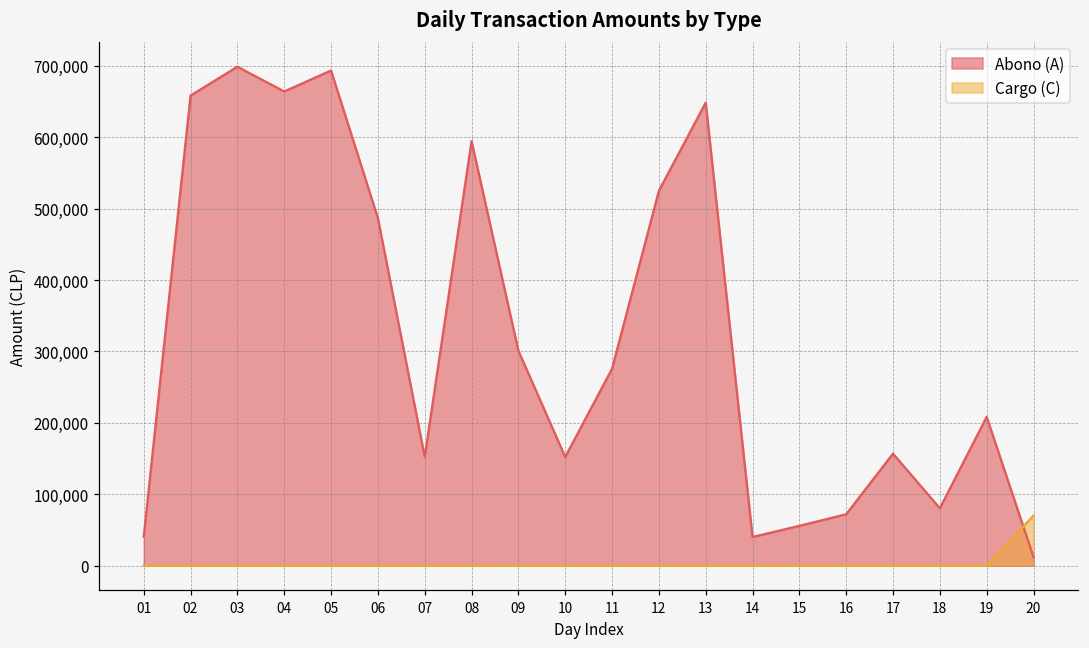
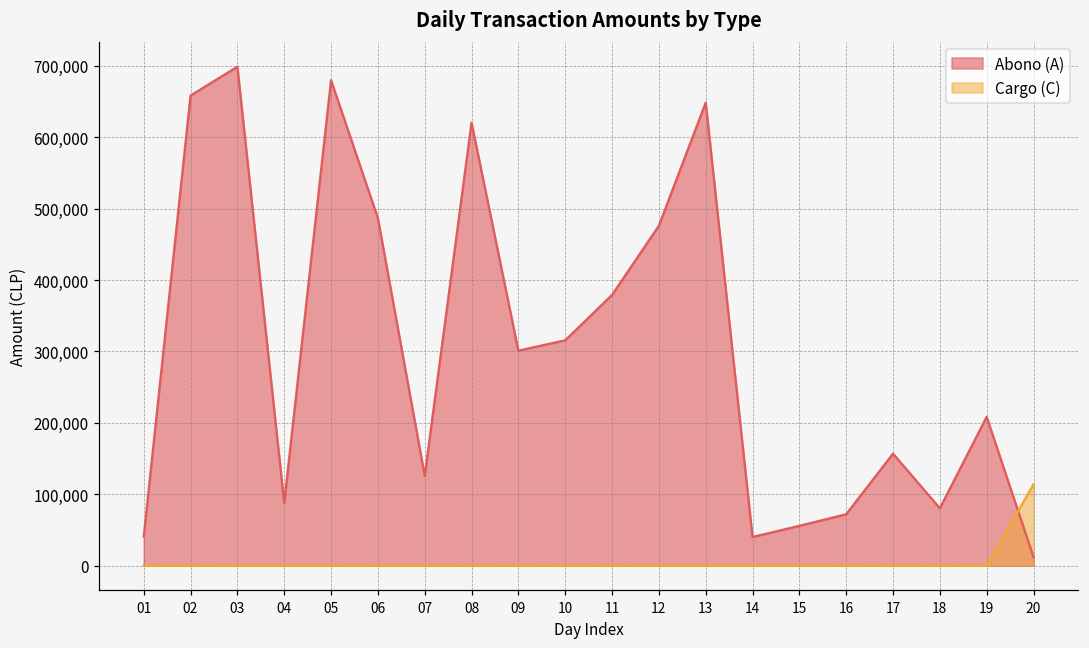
  {
    "Abono (A)": {
      "01": "40,000",
      "02": "660,000",
      "03": "700,000",
-     "04": "660,000",
-     "05": "690,000",
+     "04": "90,000",
+     "05": "680,000",
      "06": "490,000",
-     "07": "150,000",
-     "08": "590,000",
+     "07": "130,000",
+     "08": "620,000",
      "09": "300,000",
-     "10": "150,000",
-     "11": "280,000",
-     "12": "520,000",
+     "10": "320,000",
+     "11": "380,000",
+     "12": "480,000",
      "13": "650,000",
      "14": "40,000",
      "15": "60,000",
      "16": "70,000",
      "17": "160,000",
      "18": "80,000",
      "19": "210,000",
      "20": "10,000"
    },
    "Cargo (C)": {
      "01": "0",
      "02": "0",
      "03": "0",
      "04": "0",
      "05": "0",
      "06": "0",
      "07": "0",
      "08": "0",
      "09": "0",
      "10": "0",
      "11": "0",
      "12": "0",
      "13": "0",
      "14": "0",
      "15": "0",
      "16": "0",
      "17": "0",
      "18": "0",
      "19": "0",
-     "20": "70,000"
+     "20": "110,000"
    }
  }
